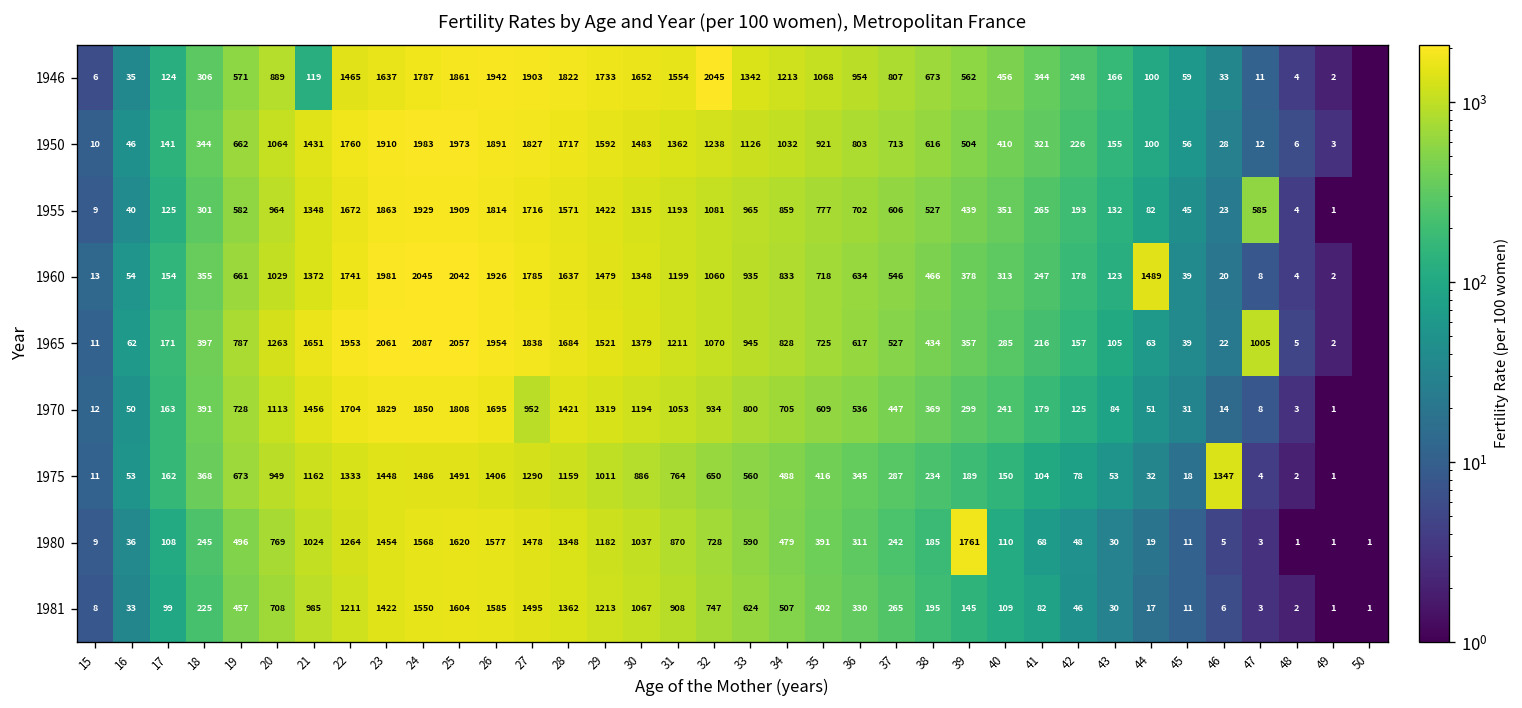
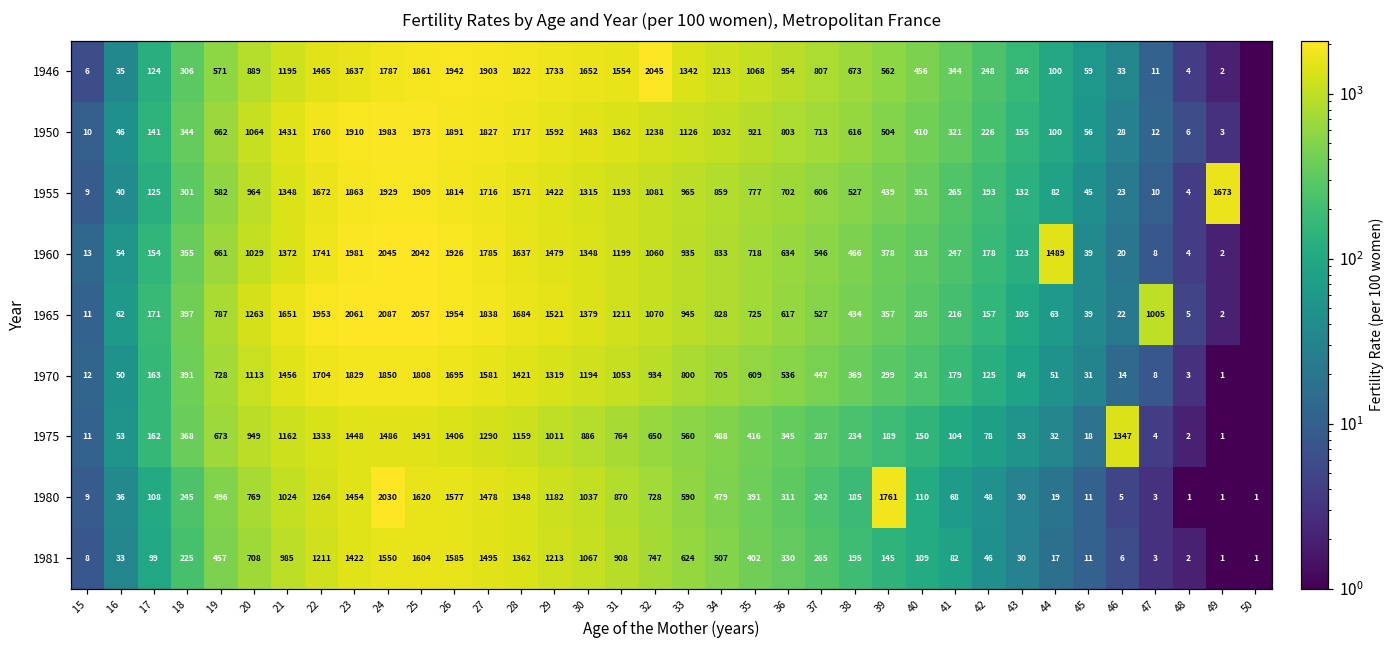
  {
    "1946": {
      "15": 6,
      "16": 35,
      "17": 124,
      "18": 306,
      "19": 571,
      "20": 889,
-     "21": 119,
+     "21": 1195,
      "22": 1465,
      "23": 1637,
      "24": 1787,
      "25": 1861,
      "26": 1942,
      "27": 1903,
      "28": 1822,
      "29": 1733,
      "30": 1652,
      "31": 1554,
      "32": 2045,
      "33": 1342,
      "34": 1213,
      "35": 1068,
      "36": 954,
      "37": 807,
      "38": 673,
      "39": 562,
      "40": 456,
      "41": 344,
      "42": 248,
      "43": 166,
      "44": 100,
      "45": 59,
      "46": 33,
      "47": 11,
      "48": 4,
      "49": 2
    },
    "1955": {
      "15": 9,
      "16": 40,
      "17": 125,
      "18": 301,
      "19": 582,
      "20": 964,
      "21": 1348,
      "22": 1672,
      "23": 1863,
      "24": 1929,
      "25": 1909,
      "26": 1814,
      "27": 1716,
      "28": 1571,
      "29": 1422,
      "30": 1315,
      "31": 1193,
      "32": 1081,
      "33": 965,
      "34": 859,
      "35": 777,
      "36": 702,
      "37": 606,
      "38": 527,
      "39": 439,
      "40": 351,
      "41": 265,
      "42": 193,
      "43": 132,
      "44": 82,
      "45": 45,
      "46": 23,
-     "47": 585,
+     "47": 10,
      "48": 4,
-     "49": 1
+     "49": 1673
    },
    "1970": {
      "15": 12,
      "16": 50,
      "17": 163,
      "18": 391,
      "19": 728,
      "20": 1113,
      "21": 1456,
      "22": 1704,
      "23": 1829,
      "24": 1850,
      "25": 1808,
      "26": 1695,
-     "27": 952,
+     "27": 1581,
      "28": 1421,
      "29": 1319,
      "30": 1194,
      "31": 1053,
      "32": 934,
      "33": 800,
      "34": 705,
      "35": 609,
      "36": 536,
      "37": 447,
      "38": 369,
      "39": 299,
      "40": 241,
      "41": 179,
      "42": 125,
      "43": 84,
      "44": 51,
      "45": 31,
      "46": 14,
      "47": 8,
      "48": 3,
      "49": 1
    },
    "1980": {
      "15": 9,
      "16": 36,
      "17": 108,
      "18": 245,
      "19": 496,
      "20": 769,
      "21": 1024,
      "22": 1264,
      "23": 1454,
-     "24": 1568,
+     "24": 2030,
      "25": 1620,
      "26": 1577,
      "27": 1478,
      "28": 1348,
      "29": 1182,
      "30": 1037,
      "31": 870,
      "32": 728,
      "33": 590,
      "34": 479,
      "35": 391,
      "36": 311,
      "37": 242,
      "38": 185,
      "39": 1761,
      "40": 110,
      "41": 68,
      "42": 48,
      "43": 30,
      "44": 19,
      "45": 11,
      "46": 5,
      "47": 3,
      "48": 1,
      "49": 1,
      "50": 1
    }
  }
